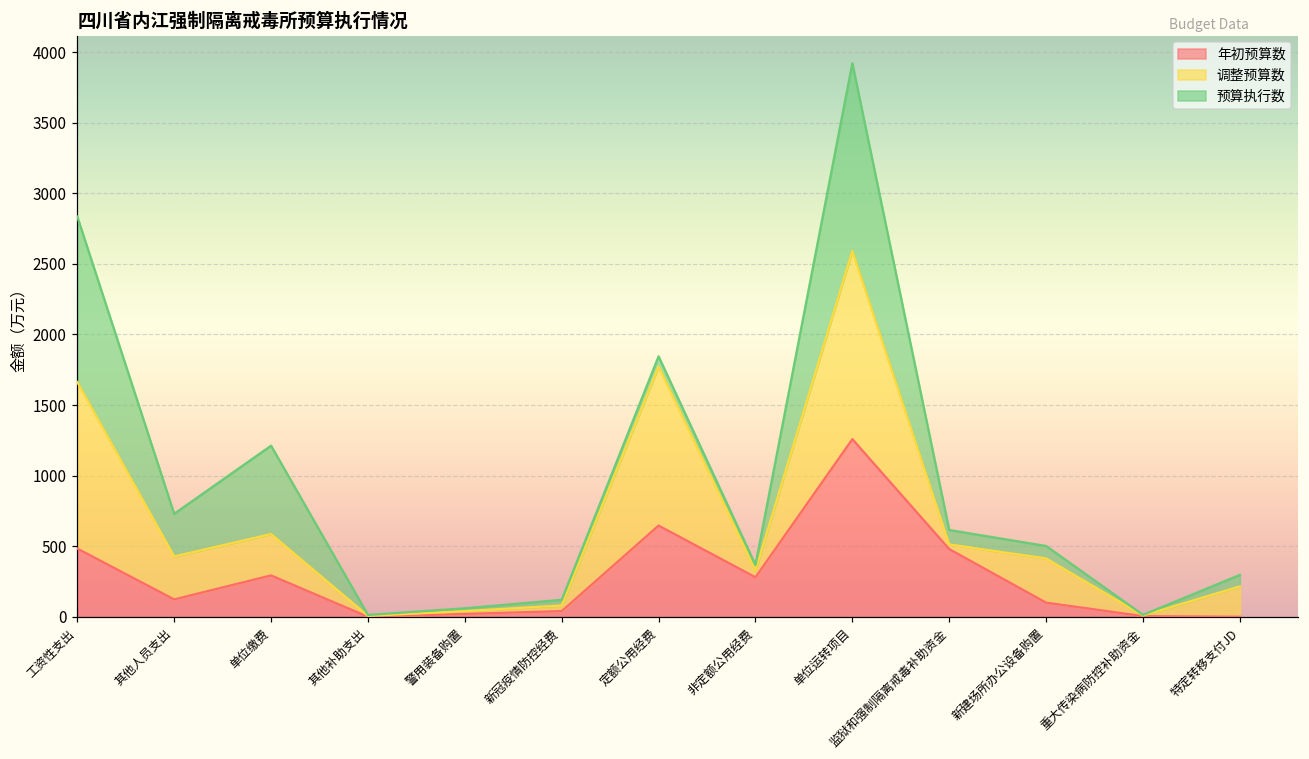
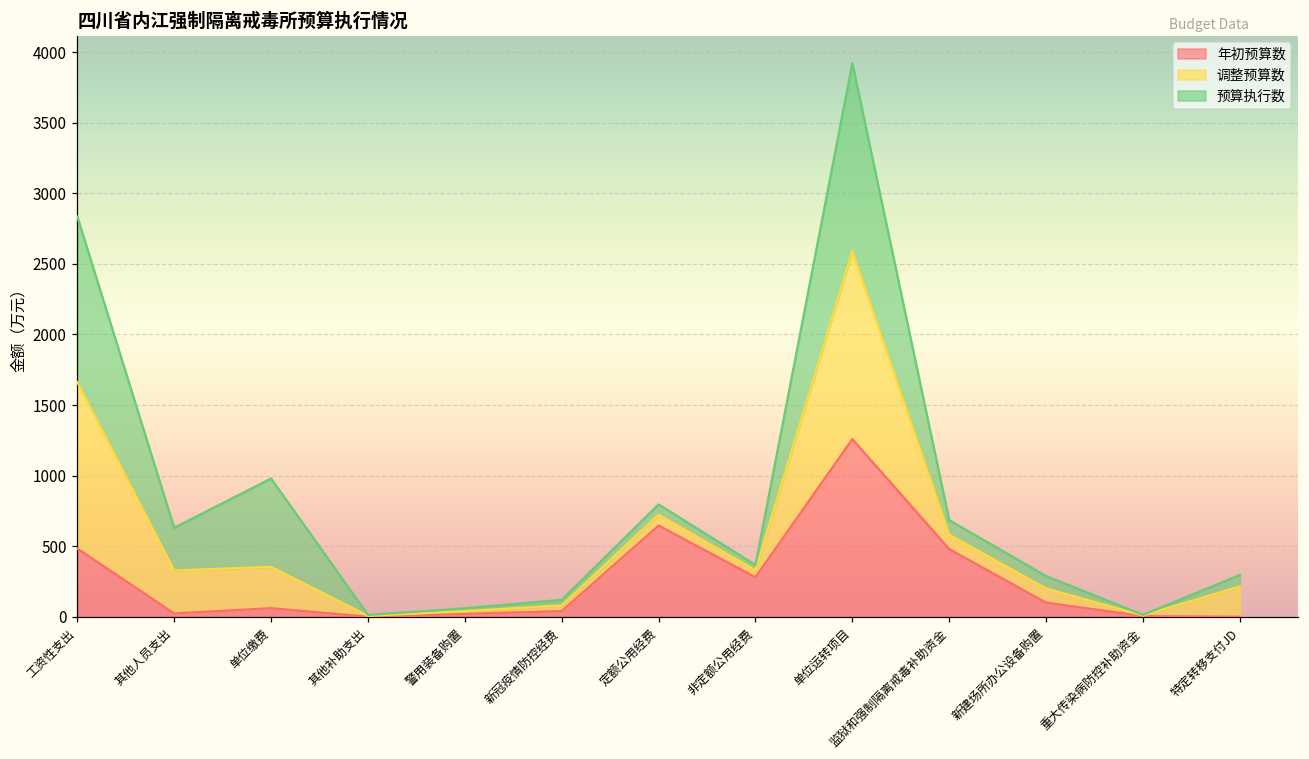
  {
    "年初预算数": {
      "工资性支出": 480,
-     "其他人员支出": 120,
-     "单位缴费": 290,
+     "其他人员支出": 20,
+     "单位缴费": 60,
      "新冠疫情防控经费": 40,
      "定额公用经费": 650,
      "非定额公用经费": 280,
      "单位运转项目": 1260,
      "监狱和强制隔离戒毒补助资金": 480,
      "新建场所办公设备购置": 100,
      "特定转移支付JD": 0
    },
    "调整预算数": {
      "工资性支出": 1180,
      "其他人员支出": 300,
      "单位缴费": 290,
      "新冠疫情防控经费": 40,
-     "定额公用经费": 1130,
+     "定额公用经费": 80,
      "非定额公用经费": 50,
      "单位运转项目": 1330,
-     "监狱和强制隔离戒毒补助资金": 30,
-     "新建场所办公设备购置": 310,
+     "监狱和强制隔离戒毒补助资金": 100,
+     "新建场所办公设备购置": 100,
      "特定转移支付JD": 220
    },
    "预算执行数": {
      "工资性支出": 1170,
      "其他人员支出": 300,
      "单位缴费": 630,
      "警用装备购置": 20,
      "新冠疫情防控经费": 40,
      "定额公用经费": 70,
      "非定额公用经费": 40,
      "单位运转项目": 1330,
      "监狱和强制隔离戒毒补助资金": 100,
      "新建场所办公设备购置": 90,
      "特定转移支付JD": 80
    }
  }
